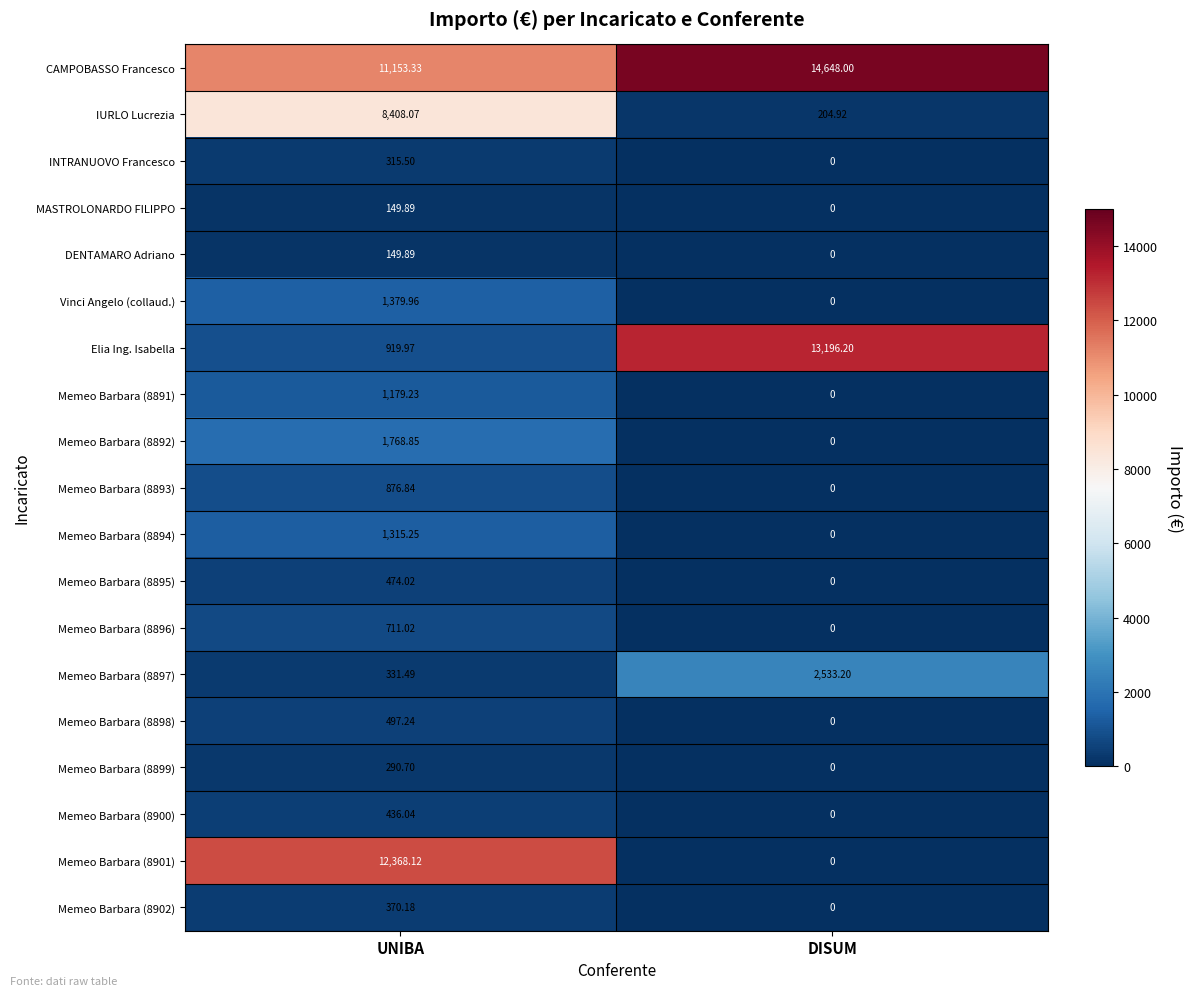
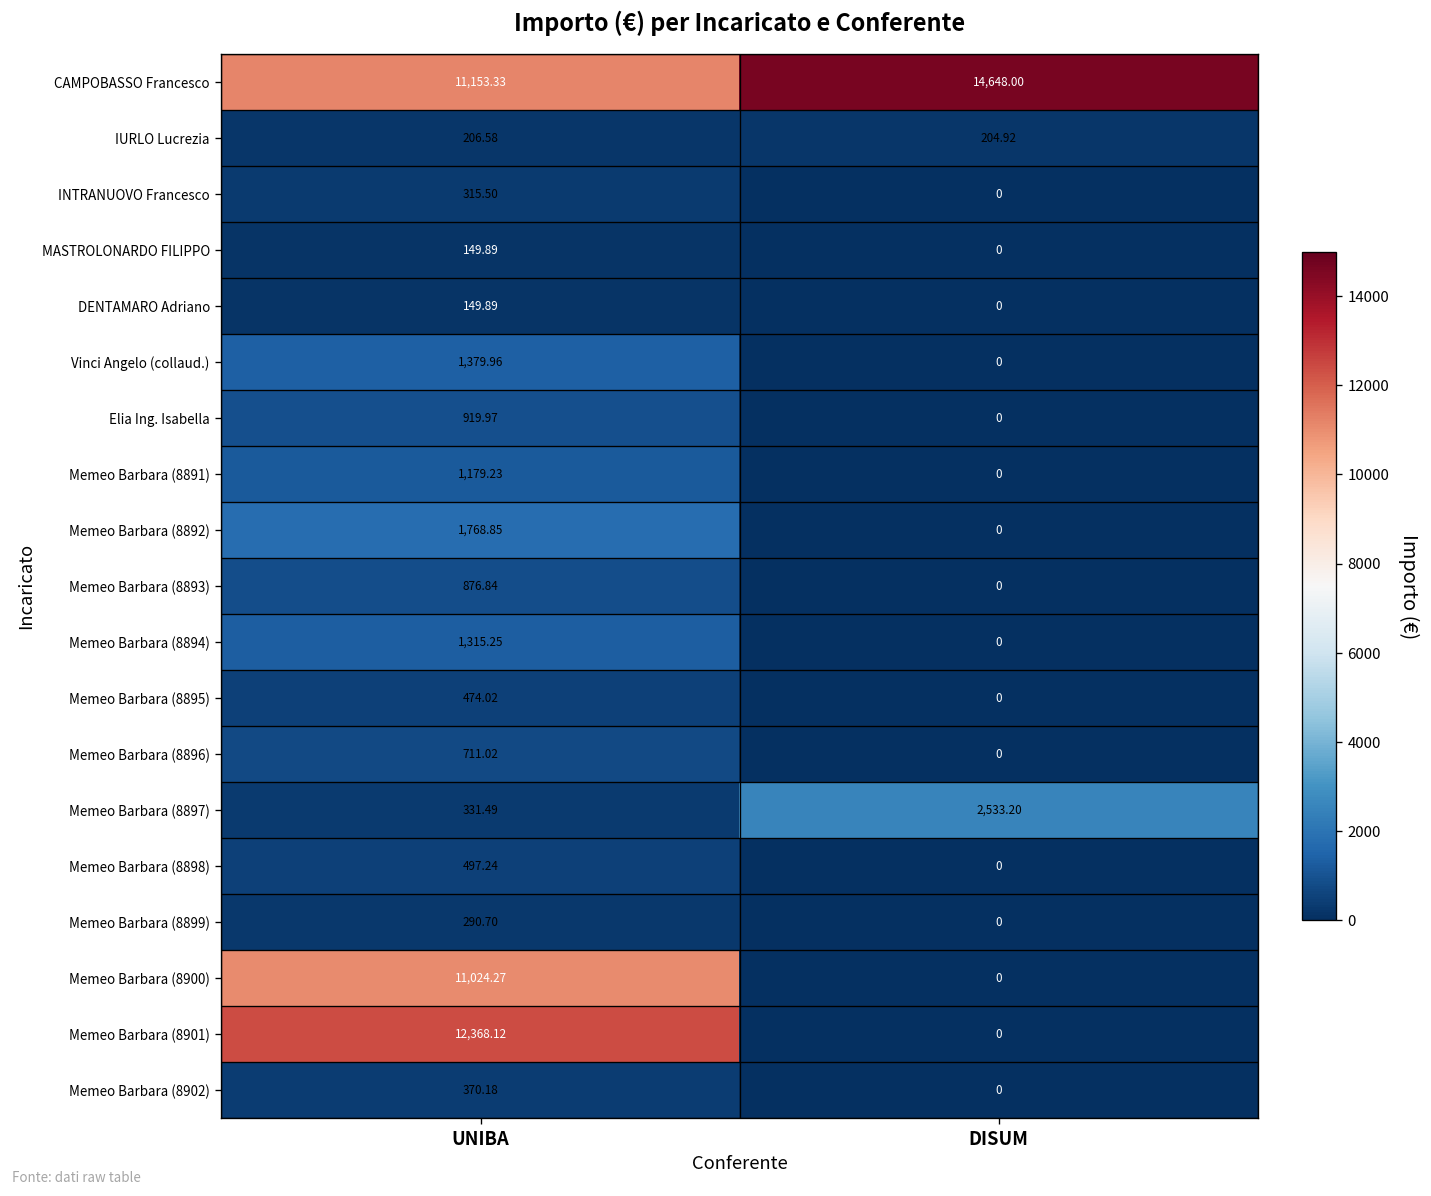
  {
    "CAMPOBASSO Francesco": {
      "UNIBA": "11,153.33",
      "DISUM": "14,648.00"
    },
    "IURLO Lucrezia": {
-     "UNIBA": "8,408.07",
+     "UNIBA": "206.58",
      "DISUM": "204.92"
    },
    "INTRANUOVO Francesco": {
      "UNIBA": "315.50",
      "DISUM": "0"
    },
    "MASTROLONARDO FILIPPO": {
      "UNIBA": "149.89",
      "DISUM": "0"
    },
    "DENTAMARO Adriano": {
      "UNIBA": "149.89",
      "DISUM": "0"
    },
    "Vinci Angelo (collaud.)": {
      "UNIBA": "1,379.96",
      "DISUM": "0"
    },
    "Elia Ing. Isabella": {
      "UNIBA": "919.97",
-     "DISUM": "13,196.20"
+     "DISUM": "0"
    },
    "Memeo Barbara (8891)": {
      "UNIBA": "1,179.23",
      "DISUM": "0"
    },
    "Memeo Barbara (8892)": {
      "UNIBA": "1,768.85",
      "DISUM": "0"
    },
    "Memeo Barbara (8893)": {
      "UNIBA": "876.84",
      "DISUM": "0"
    },
    "Memeo Barbara (8894)": {
      "UNIBA": "1,315.25",
      "DISUM": "0"
    },
    "Memeo Barbara (8895)": {
      "UNIBA": "474.02",
      "DISUM": "0"
    },
    "Memeo Barbara (8896)": {
      "UNIBA": "711.02",
      "DISUM": "0"
    },
    "Memeo Barbara (8897)": {
      "UNIBA": "331.49",
      "DISUM": "2,533.20"
    },
    "Memeo Barbara (8898)": {
      "UNIBA": "497.24",
      "DISUM": "0"
    },
    "Memeo Barbara (8899)": {
      "UNIBA": "290.70",
      "DISUM": "0"
    },
    "Memeo Barbara (8900)": {
-     "UNIBA": "436.04",
+     "UNIBA": "11,024.27",
      "DISUM": "0"
    },
    "Memeo Barbara (8901)": {
      "UNIBA": "12,368.12",
      "DISUM": "0"
    },
    "Memeo Barbara (8902)": {
      "UNIBA": "370.18",
      "DISUM": "0"
    }
  }
